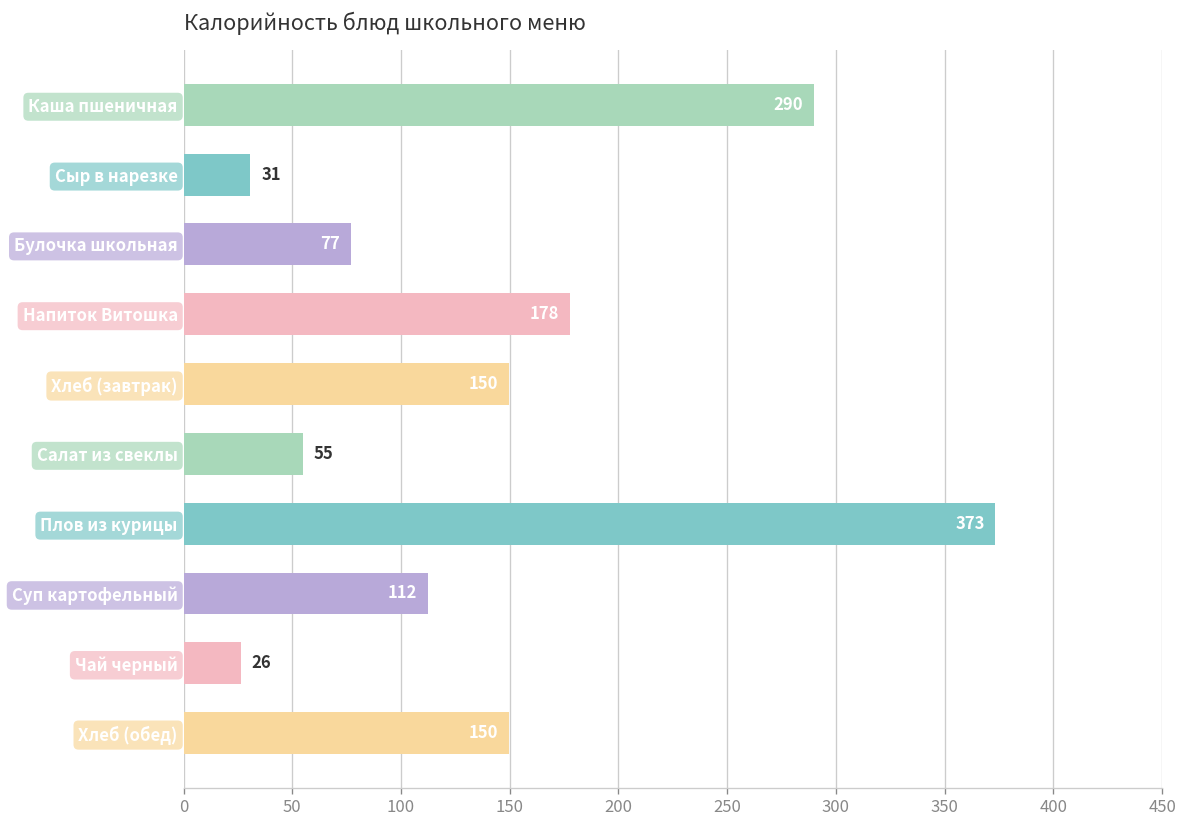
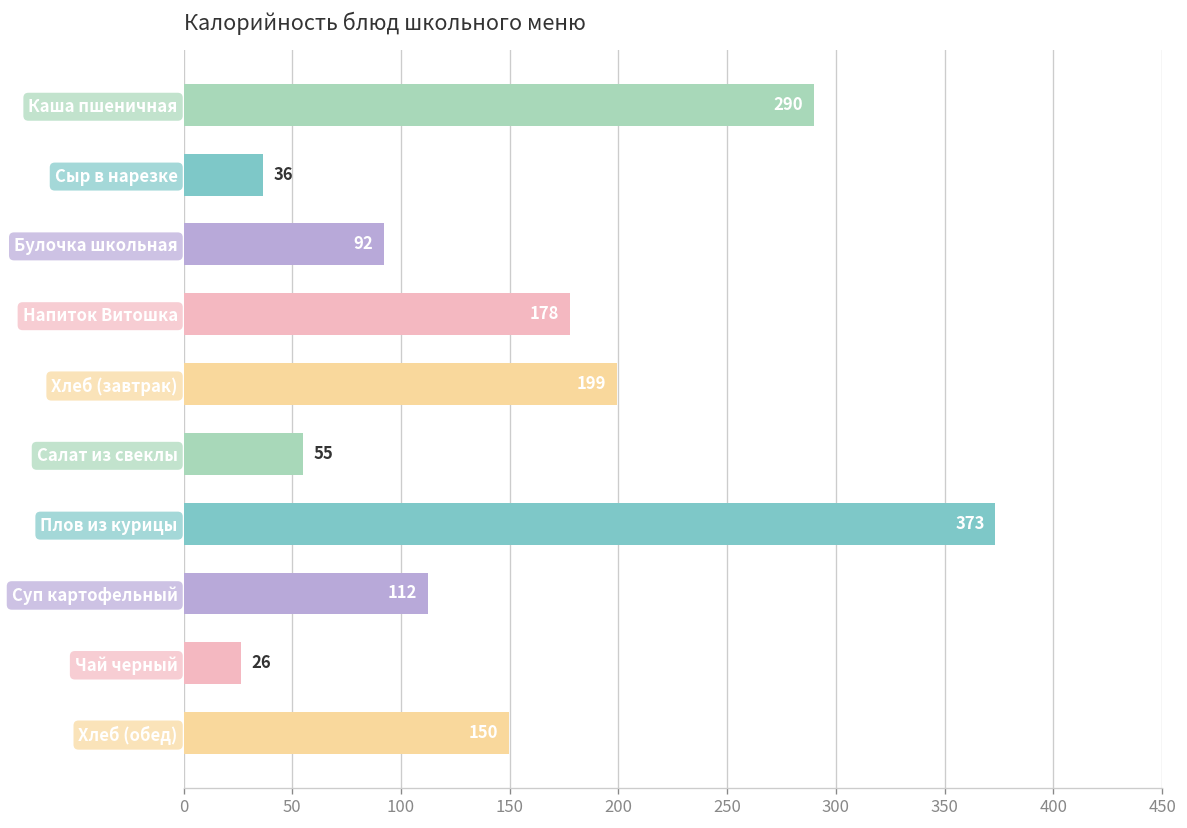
  {
    "Каша пшеничная": 290,
-   "Сыр в нарезке": 31,
-   "Булочка школьная": 77,
+   "Сыр в нарезке": 36,
+   "Булочка школьная": 92,
    "Напиток Витошка": 178,
-   "Хлеб (завтрак)": 150,
+   "Хлеб (завтрак)": 199,
    "Салат из свеклы": 55,
    "Плов из курицы": 373,
    "Суп картофельный": 112,
    "Чай черный": 26,
    "Хлеб (обед)": 150
  }
